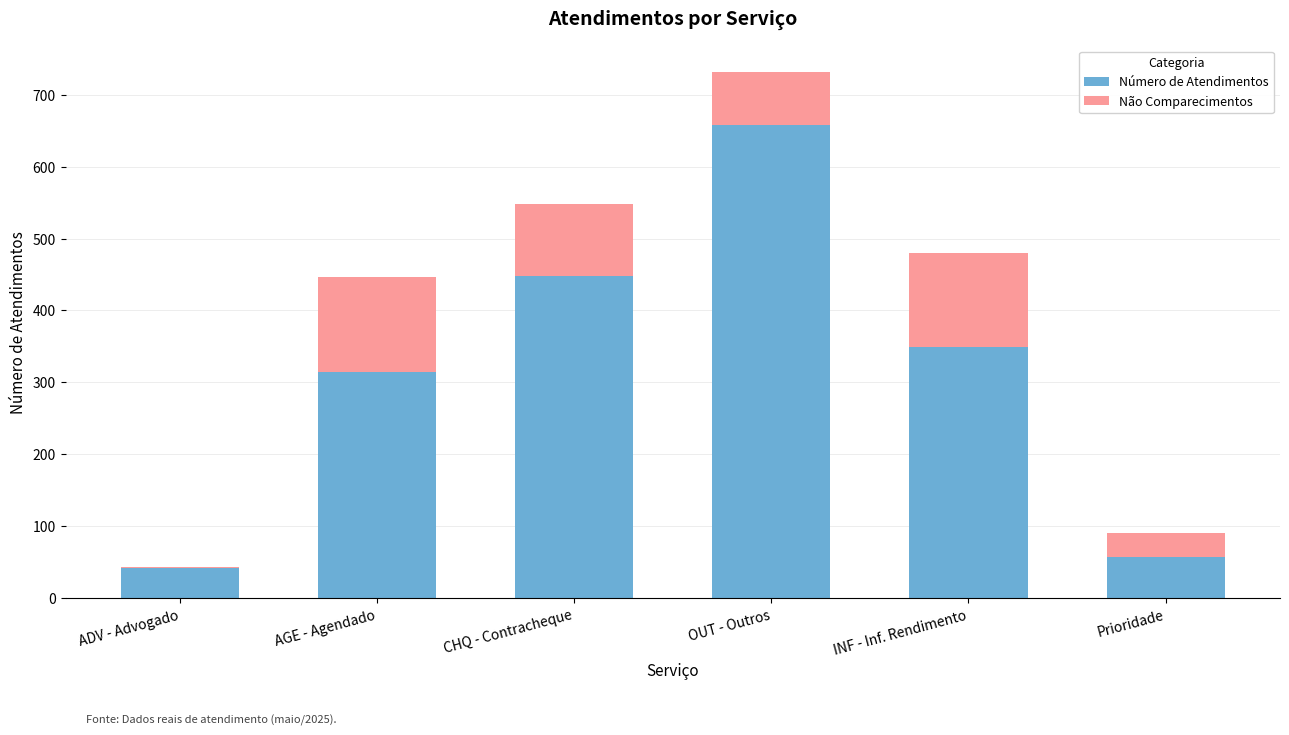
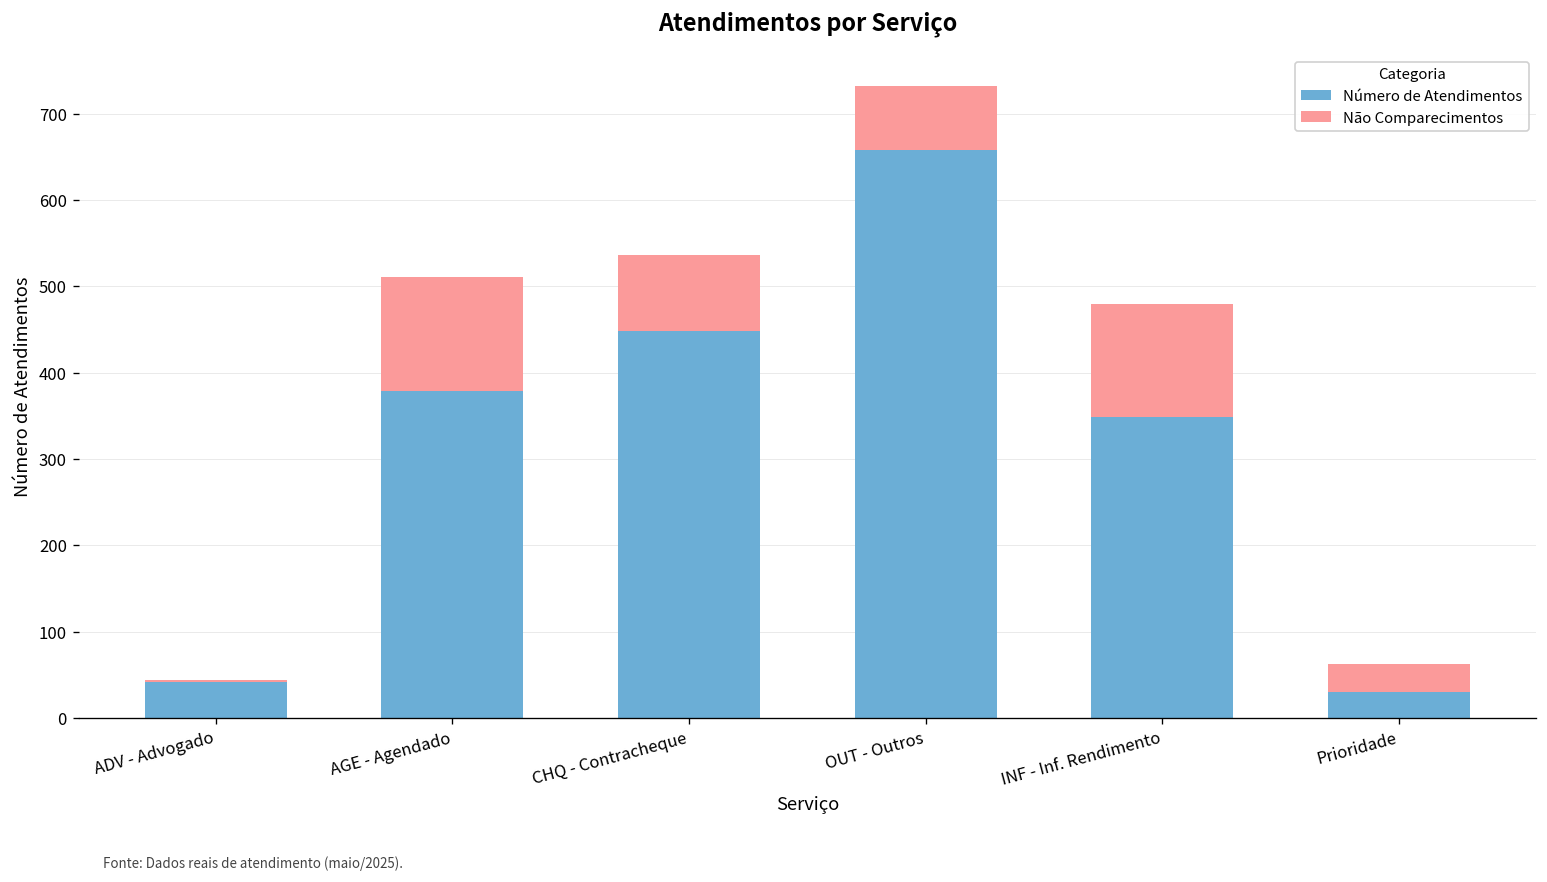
  {
    "Número de Atendimentos": {
      "ADV - Advogado": 40,
-     "AGE - Agendado": 310,
+     "AGE - Agendado": 380,
      "CHQ - Contracheque": 450,
      "OUT - Outros": 660,
      "INF - Inf. Rendimento": 350,
-     "Prioridade": 60
+     "Prioridade": 30
    },
    "Não Comparecimentos": {
      "AGE - Agendado": 130,
-     "CHQ - Contracheque": 100,
+     "CHQ - Contracheque": 90,
      "OUT - Outros": 70,
      "INF - Inf. Rendimento": 130,
      "Prioridade": 30
    }
  }
